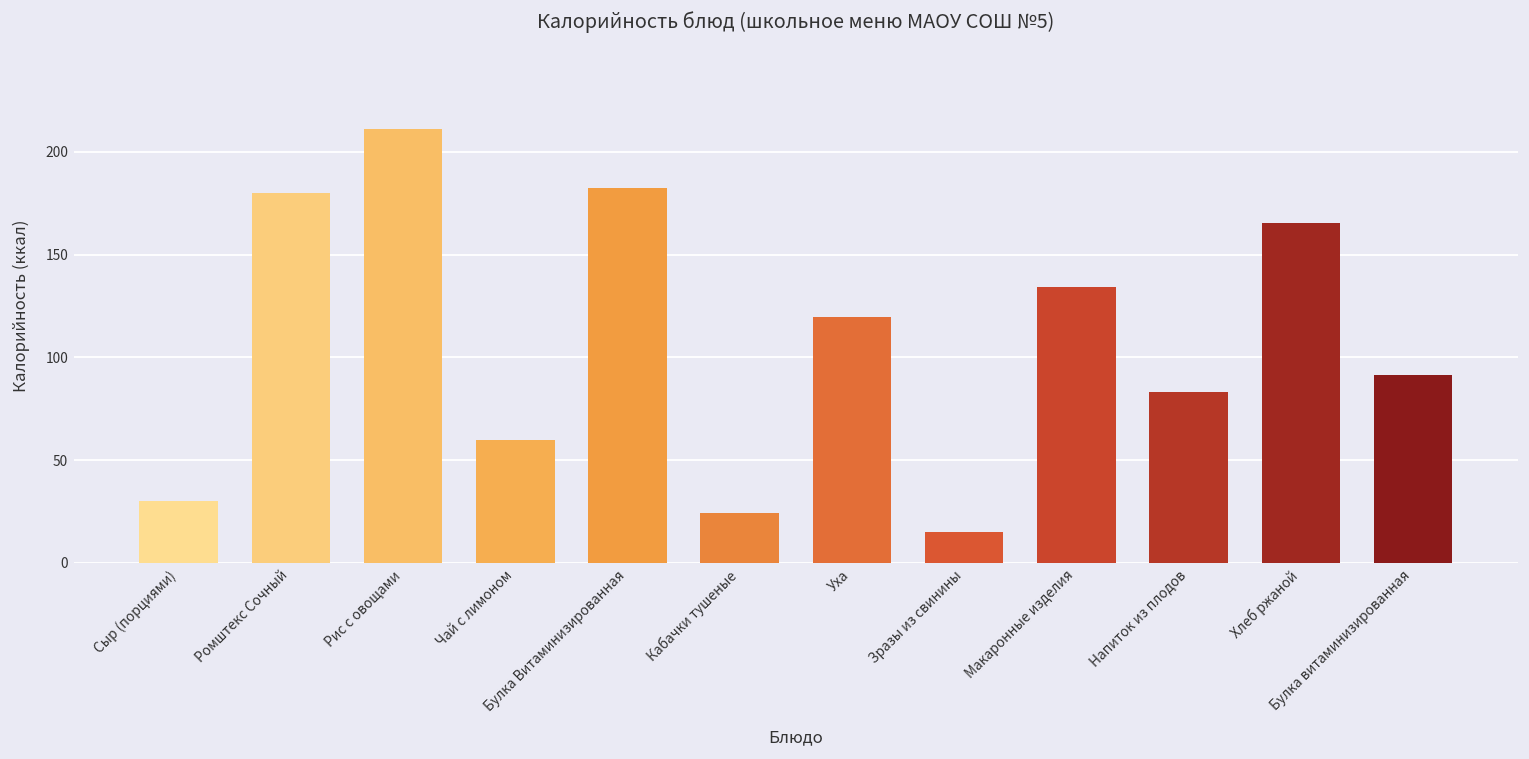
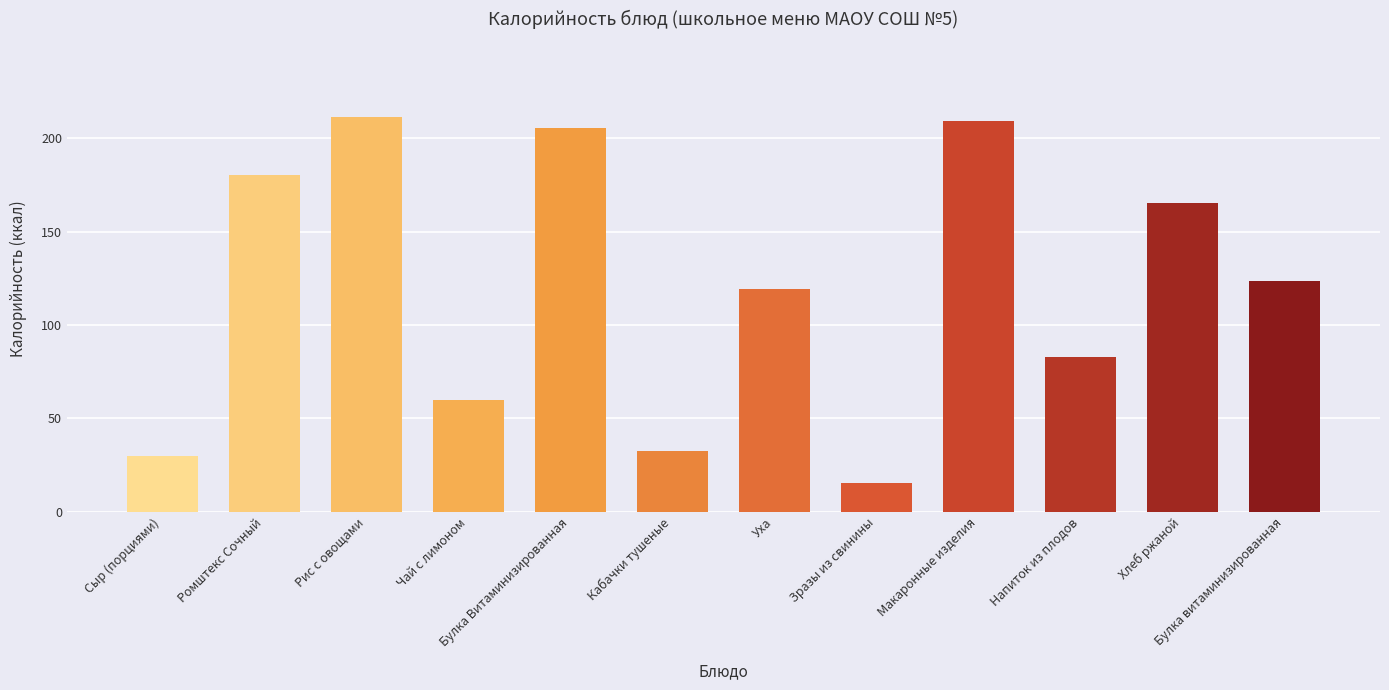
  {
    "Сыр (порциями)": 30,
    "Ромштекс Сочный": 180,
    "Рис с овощами": 211,
    "Чай с лимоном": 60,
-   "Булка Витаминизированная": 183,
-   "Кабачки тушеные": 24,
+   "Булка Витаминизированная": 206,
+   "Кабачки тушеные": 32,
    "Уха": 119,
    "Зразы из свинины": 15,
-   "Макаронные изделия": 134,
+   "Макаронные изделия": 209,
    "Напиток из плодов": 83,
    "Хлеб ржаной": 165,
-   "Булка витаминизированная": 91
+   "Булка витаминизированная": 124
  }
